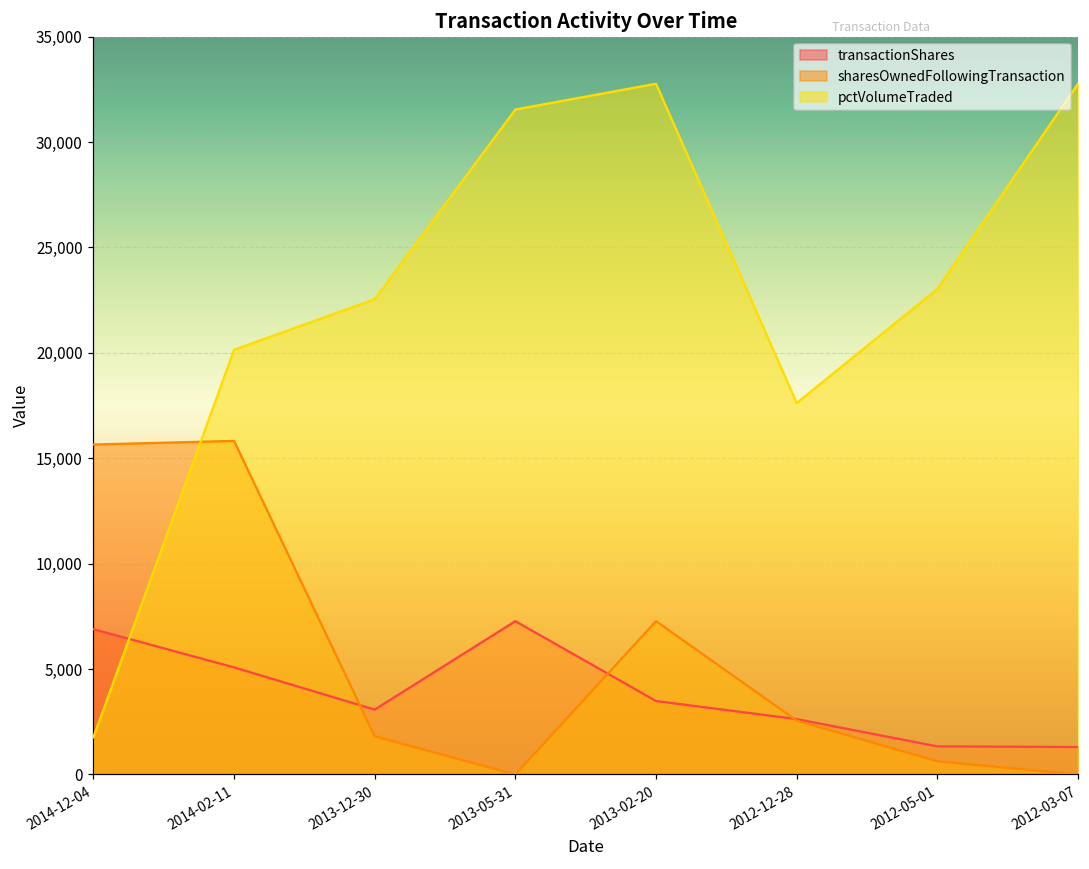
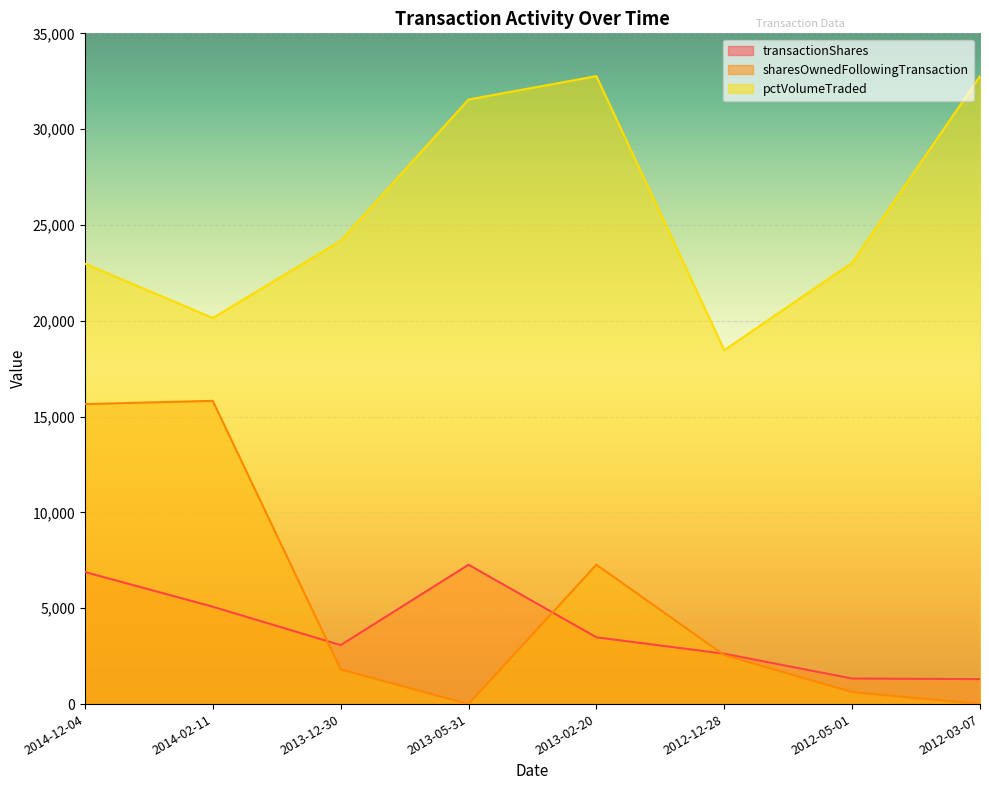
  {
    "transactionShares": {
      "2014-12-04": "6,900",
      "2014-02-11": "5,100",
      "2013-12-30": "3,100",
      "2013-05-31": "7,300",
      "2013-02-20": "3,500",
      "2012-05-01": "1,300",
      "2012-03-07": "1,300"
    },
    "sharesOwnedFollowingTransaction": {
      "2014-12-04": "15,700",
      "2014-02-11": "15,800",
      "2013-12-30": "1,800",
      "2013-05-31": "0",
      "2013-02-20": "7,300",
      "2012-05-01": "600",
      "2012-03-07": "0"
    },
    "pctVolumeTraded": {
-     "2014-12-04": "1,800",
+     "2014-12-04": "23,000",
      "2014-02-11": "20,100",
-     "2013-12-30": "22,500",
+     "2013-12-30": "24,200",
      "2013-05-31": "31,500",
      "2013-02-20": "32,800",
-     "2012-12-28": "17,600",
+     "2012-12-28": "18,500",
      "2012-05-01": "23,000",
      "2012-03-07": "32,800"
    }
  }
